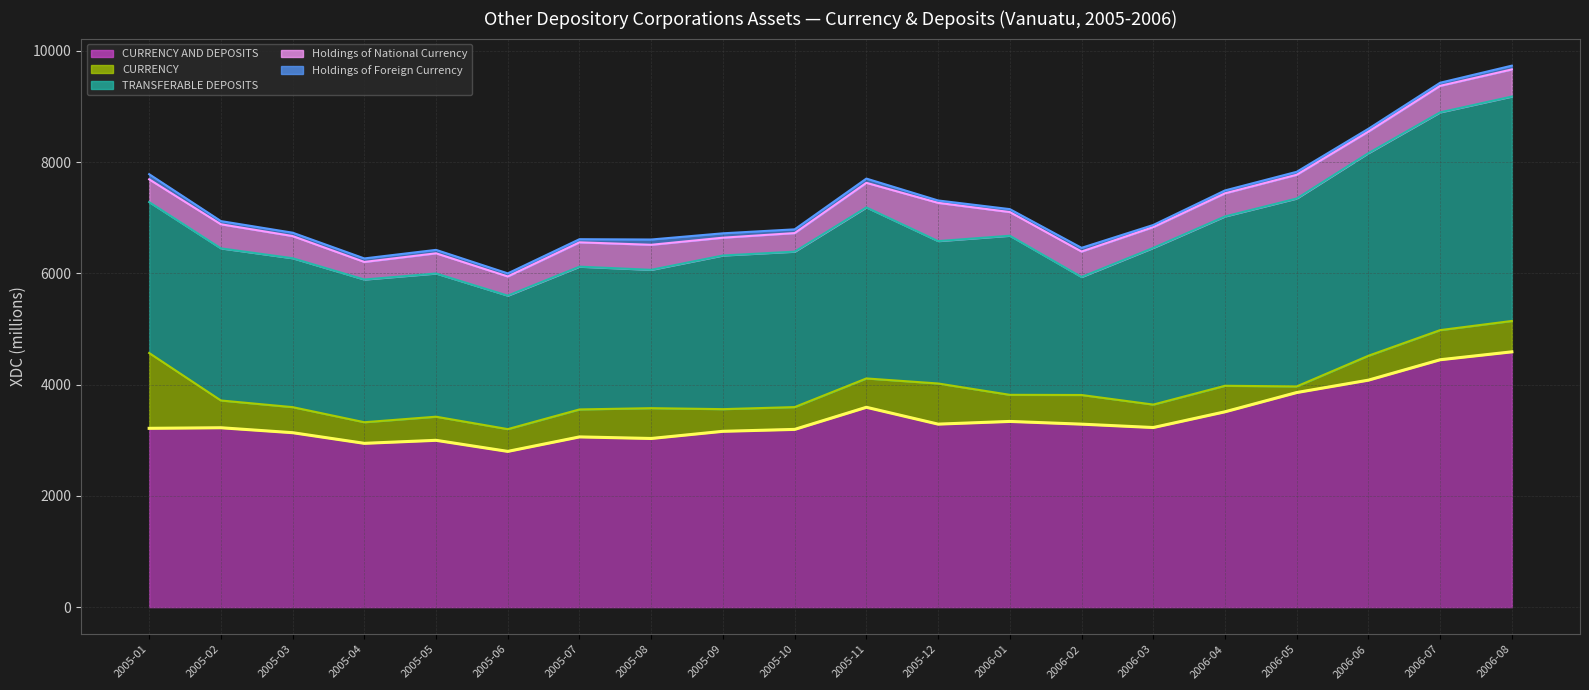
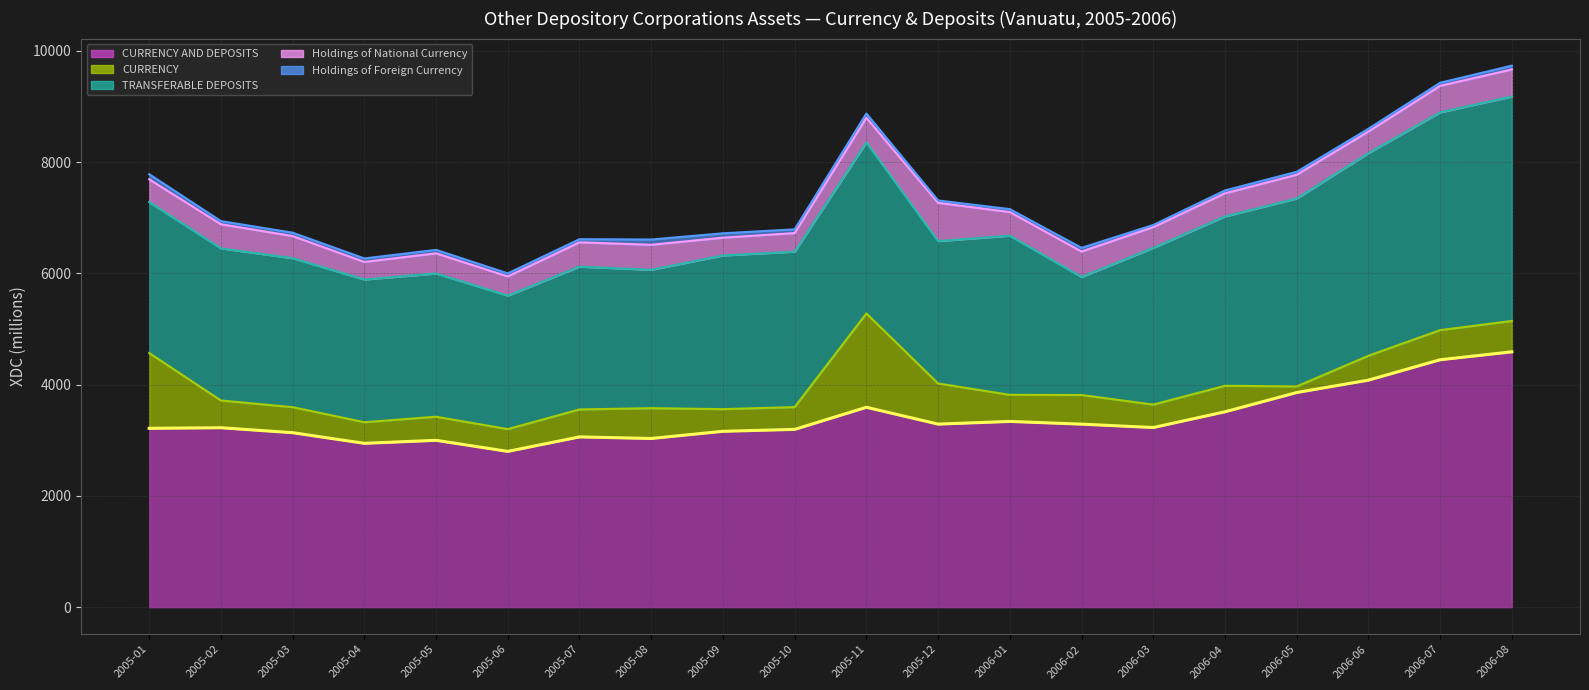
  {
    "CURRENCY AND DEPOSITS": {
      "2005-01": 3200,
      "2005-02": 3200,
      "2005-03": 3100,
      "2005-04": 2900,
      "2005-05": 3000,
      "2005-06": 2800,
      "2005-07": 3100,
      "2005-08": 3000,
      "2005-09": 3200,
      "2005-10": 3200,
      "2005-11": 3600,
      "2005-12": 3300,
      "2006-01": 3300,
      "2006-02": 3300,
      "2006-03": 3200,
      "2006-04": 3500,
      "2006-05": 3900,
      "2006-06": 4100,
      "2006-07": 4400,
      "2006-08": 4600
    },
    "CURRENCY": {
      "2005-01": 1400,
      "2005-02": 500,
      "2005-03": 500,
      "2005-04": 400,
      "2005-05": 400,
      "2005-06": 400,
      "2005-07": 500,
      "2005-08": 500,
      "2005-09": 400,
      "2005-10": 400,
-     "2005-11": 500,
+     "2005-11": 1700,
      "2005-12": 700,
      "2006-01": 500,
      "2006-02": 500,
      "2006-03": 400,
      "2006-04": 500,
      "2006-05": 100,
      "2006-06": 400,
      "2006-07": 500,
      "2006-08": 600
    },
    "TRANSFERABLE DEPOSITS": {
      "2005-01": 2700,
      "2005-02": 2700,
      "2005-03": 2700,
      "2005-04": 2600,
      "2005-05": 2600,
      "2005-06": 2400,
      "2005-07": 2600,
      "2005-08": 2500,
      "2005-09": 2800,
      "2005-10": 2800,
      "2005-11": 3100,
      "2005-12": 2600,
      "2006-01": 2900,
      "2006-02": 2100,
      "2006-03": 2800,
      "2006-04": 3000,
      "2006-05": 3400,
      "2006-06": 3600,
      "2006-07": 3900,
      "2006-08": 4000
    },
    "Holdings of National Currency": {
      "2005-01": 400,
      "2005-02": 400,
      "2005-03": 400,
      "2005-04": 300,
      "2005-05": 400,
      "2005-06": 300,
      "2005-07": 400,
      "2005-08": 500,
      "2005-09": 300,
      "2005-10": 300,
      "2005-11": 400,
      "2006-01": 400,
      "2006-02": 500,
      "2006-04": 400,
      "2006-05": 400,
      "2006-06": 400,
      "2006-07": 500,
      "2006-08": 500
    },
    "Holdings of Foreign Currency": {
      "2005-01": 100,
      "2005-02": 100,
      "2005-03": 100,
      "2005-04": 100,
      "2005-05": 100,
      "2005-06": 100,
      "2005-07": 100,
      "2005-08": 100,
      "2005-09": 100,
      "2005-10": 100,
      "2005-11": 100,
      "2006-01": 100,
      "2006-02": 100,
      "2006-04": 100,
      "2006-05": 100,
      "2006-06": 100,
      "2006-07": 100,
      "2006-08": 100
    }
  }
